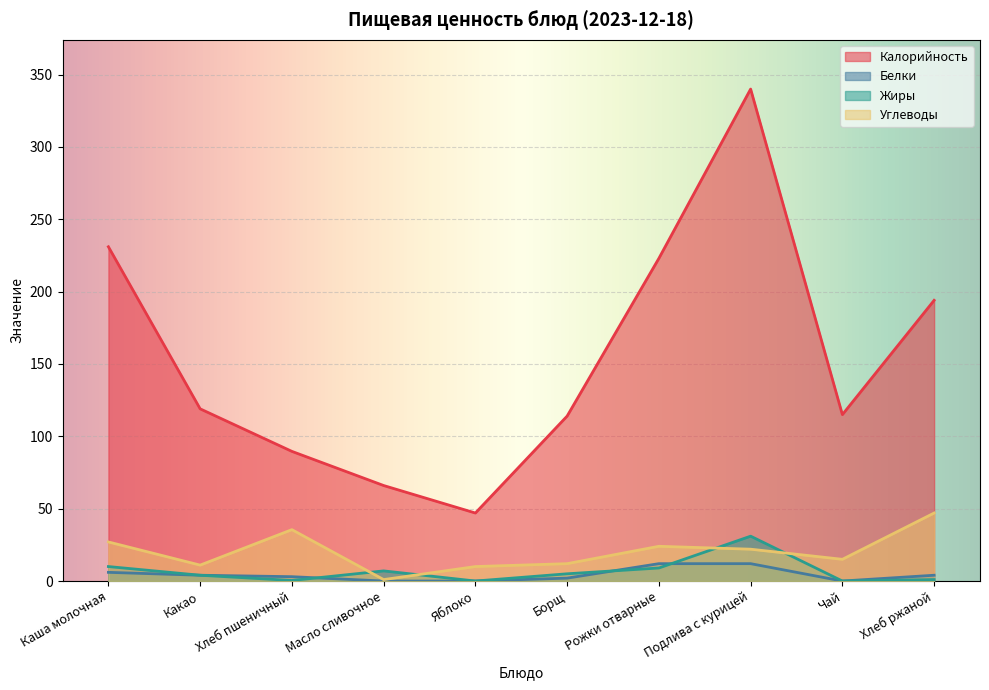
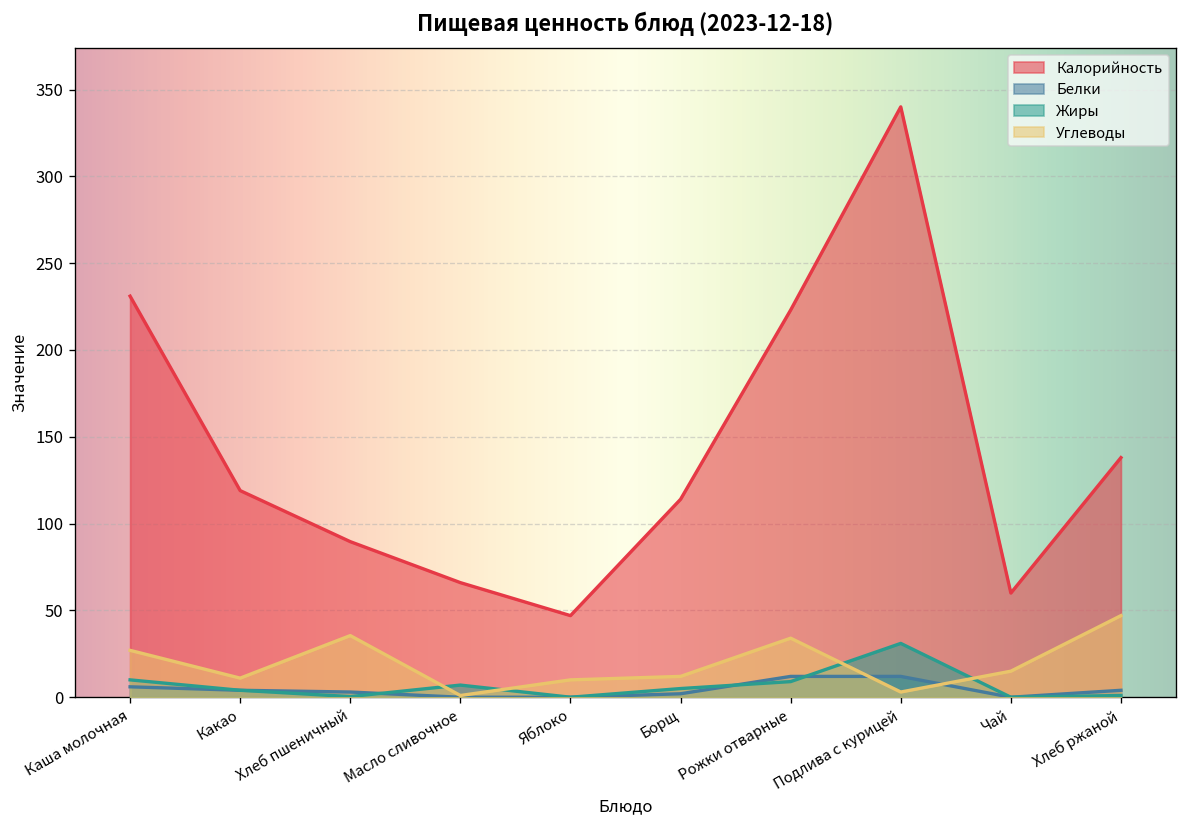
  {
    "Калорийность": {
      "Каша молочная": 231,
      "Какао": 119,
      "Хлеб пшеничный": 90,
      "Масло сливочное": 66,
      "Яблоко": 47,
      "Борщ": 114,
      "Рожки отварные": 223,
      "Подлива с курицей": 340,
-     "Чай": 115,
-     "Хлеб ржаной": 194
+     "Чай": 60,
+     "Хлеб ржаной": 138
    },
    "Углеводы": {
      "Каша молочная": 27,
      "Какао": 11,
      "Хлеб пшеничный": 36,
      "Яблоко": 10,
      "Борщ": 12,
-     "Рожки отварные": 24,
-     "Подлива с курицей": 22,
+     "Рожки отварные": 34,
+     "Подлива с курицей": 3,
      "Чай": 15,
      "Хлеб ржаной": 47
    }
  }
